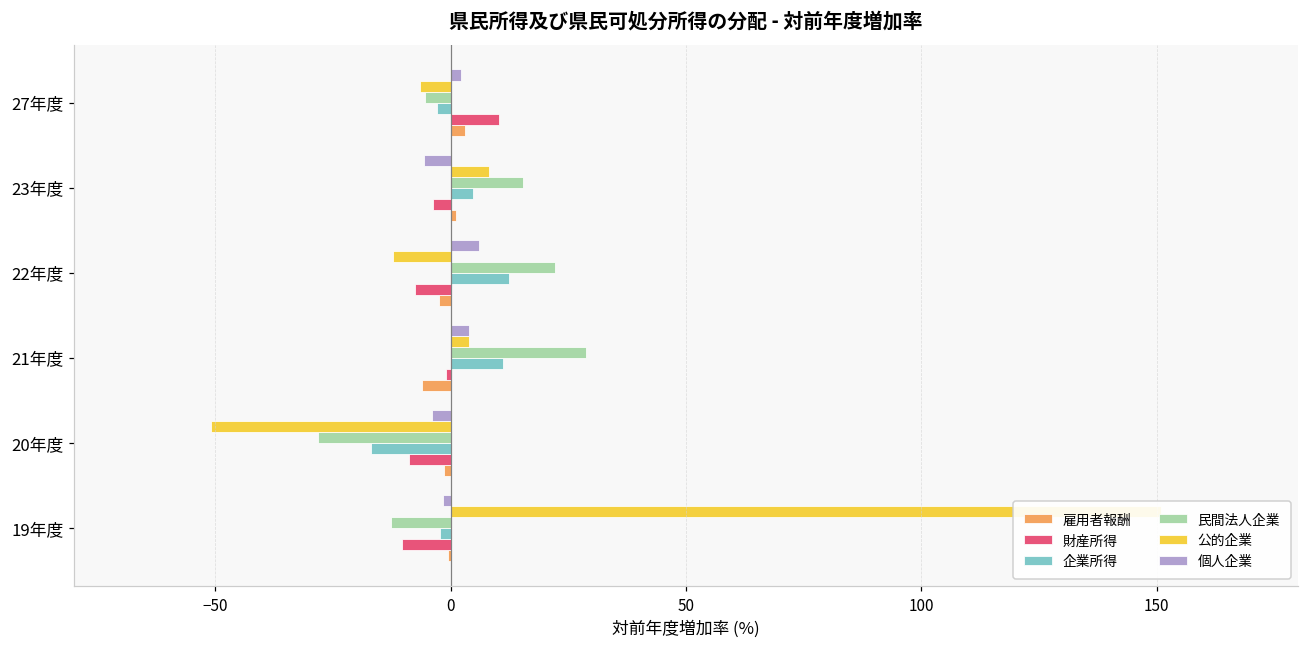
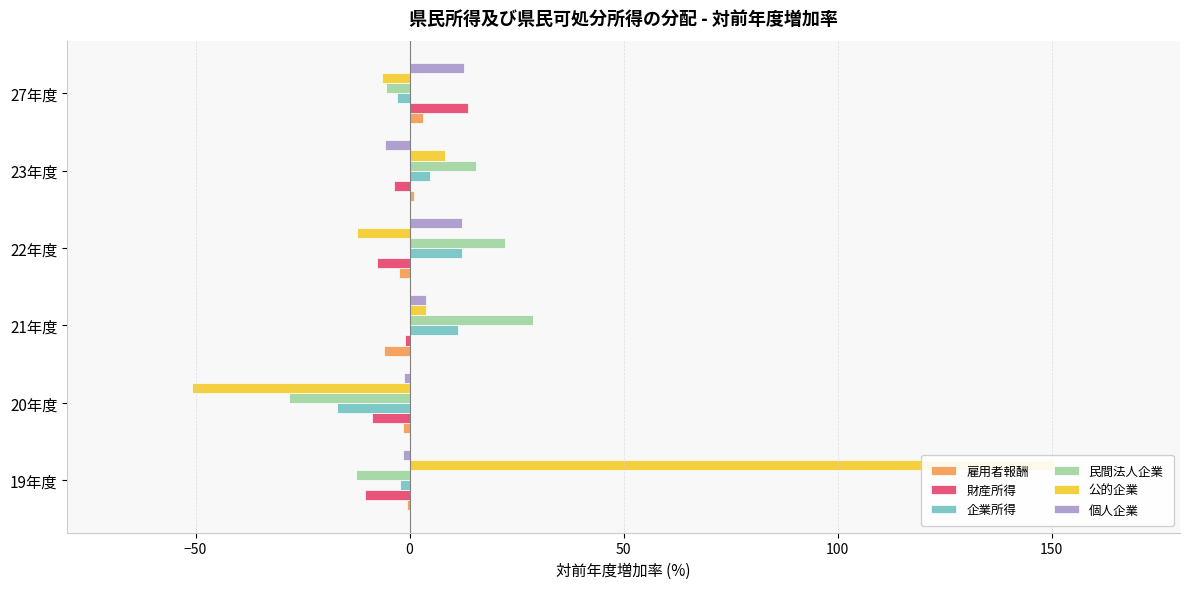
  {
    "財産所得": {
-     "27年度": 10,
+     "27年度": 14,
      "23年度": -4,
      "22年度": -8,
      "21年度": -1,
      "20年度": -9,
      "19年度": -10
    },
    "個人企業": {
-     "27年度": 2,
+     "27年度": 13,
      "23年度": -6,
-     "22年度": 6,
+     "22年度": 12,
      "21年度": 4,
-     "20年度": -4,
+     "20年度": -1,
      "19年度": -2
    }
  }
